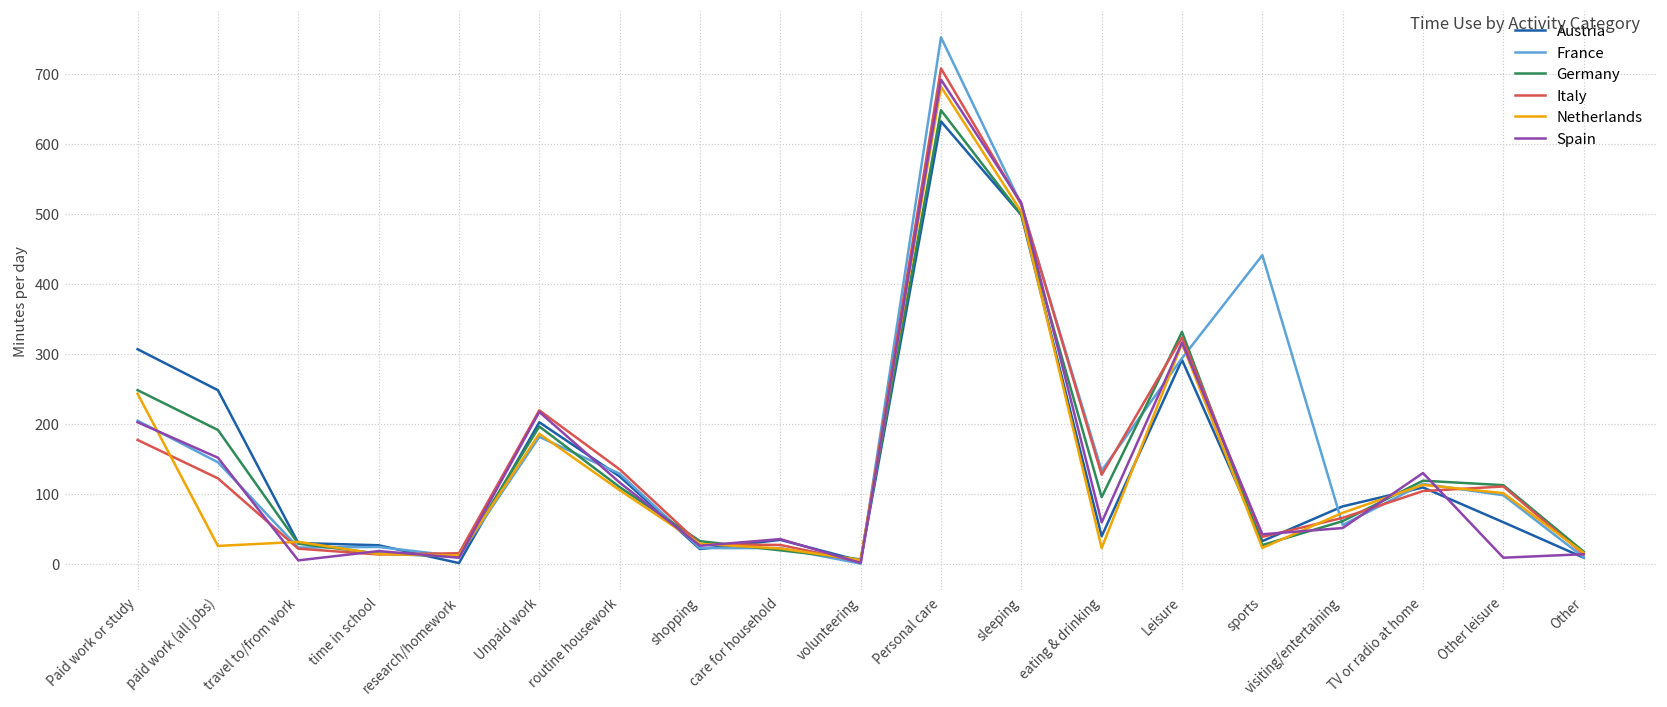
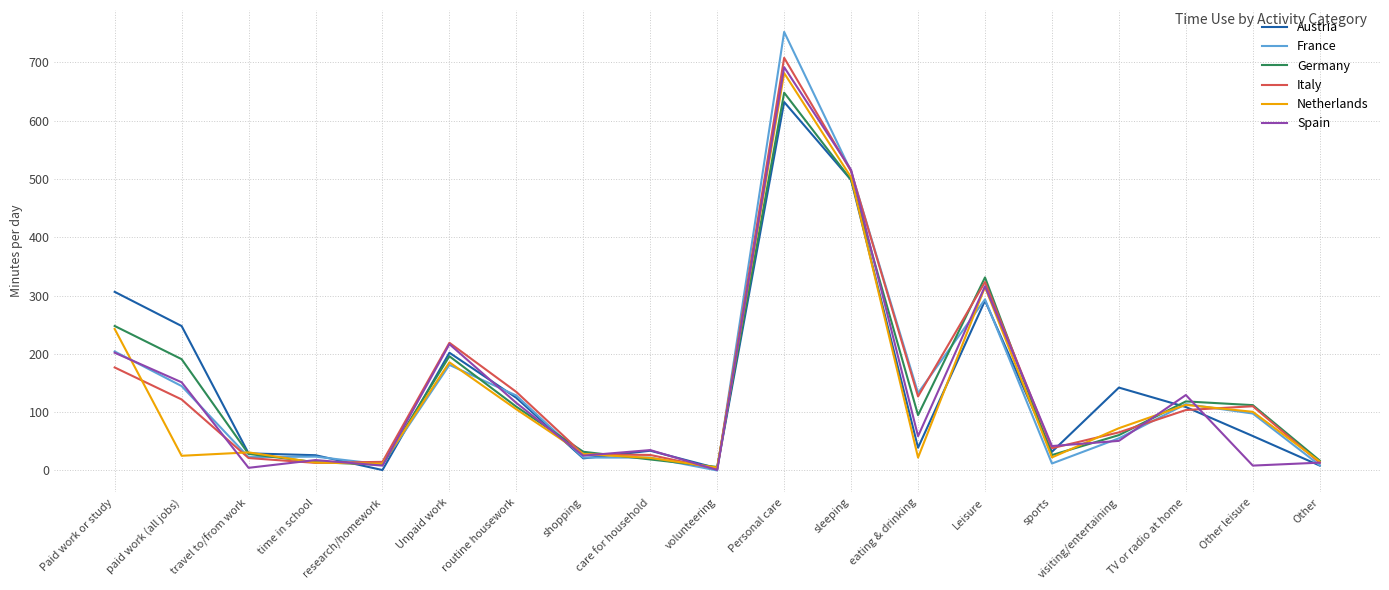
  {
    "Austria": {
      "Paid work or study": 310,
      "paid work (all jobs)": 250,
      "research/homework": 0,
      "Unpaid work": 200,
      "Personal care": 630,
      "eating & drinking": 40,
      "sports": 30,
-     "visiting/entertaining": 80,
+     "visiting/entertaining": 140,
      "Other leisure": 60
    },
    "France": {
      "paid work (all jobs)": 140,
      "Unpaid work": 180,
      "Personal care": 750,
      "eating & drinking": 130,
-     "sports": 440,
+     "sports": 10,
      "visiting/entertaining": 60
    },
    "Germany": {
      "Paid work or study": 250,
      "paid work (all jobs)": 190,
      "Unpaid work": 200,
      "routine housework": 110,
      "Personal care": 650,
      "eating & drinking": 90,
      "Leisure": 330,
      "visiting/entertaining": 60,
      "TV or radio at home": 120
    },
    "Italy": {
      "Paid work or study": 180,
      "paid work (all jobs)": 120,
      "routine housework": 130,
      "care for household": 30,
      "Personal care": 710,
      "eating & drinking": 130,
      "Leisure": 320,
      "visiting/entertaining": 70,
      "TV or radio at home": 100
    },
    "Netherlands": {
      "Paid work or study": 240,
      "paid work (all jobs)": 30,
      "Unpaid work": 190,
      "routine housework": 100,
      "Personal care": 680,
      "eating & drinking": 20,
      "visiting/entertaining": 70
    },
    "Spain": {
      "paid work (all jobs)": 150,
      "travel to/from work": 0,
      "routine housework": 120,
      "Personal care": 690,
      "eating & drinking": 60,
      "visiting/entertaining": 50,
      "TV or radio at home": 130,
      "Other leisure": 10
    }
  }
